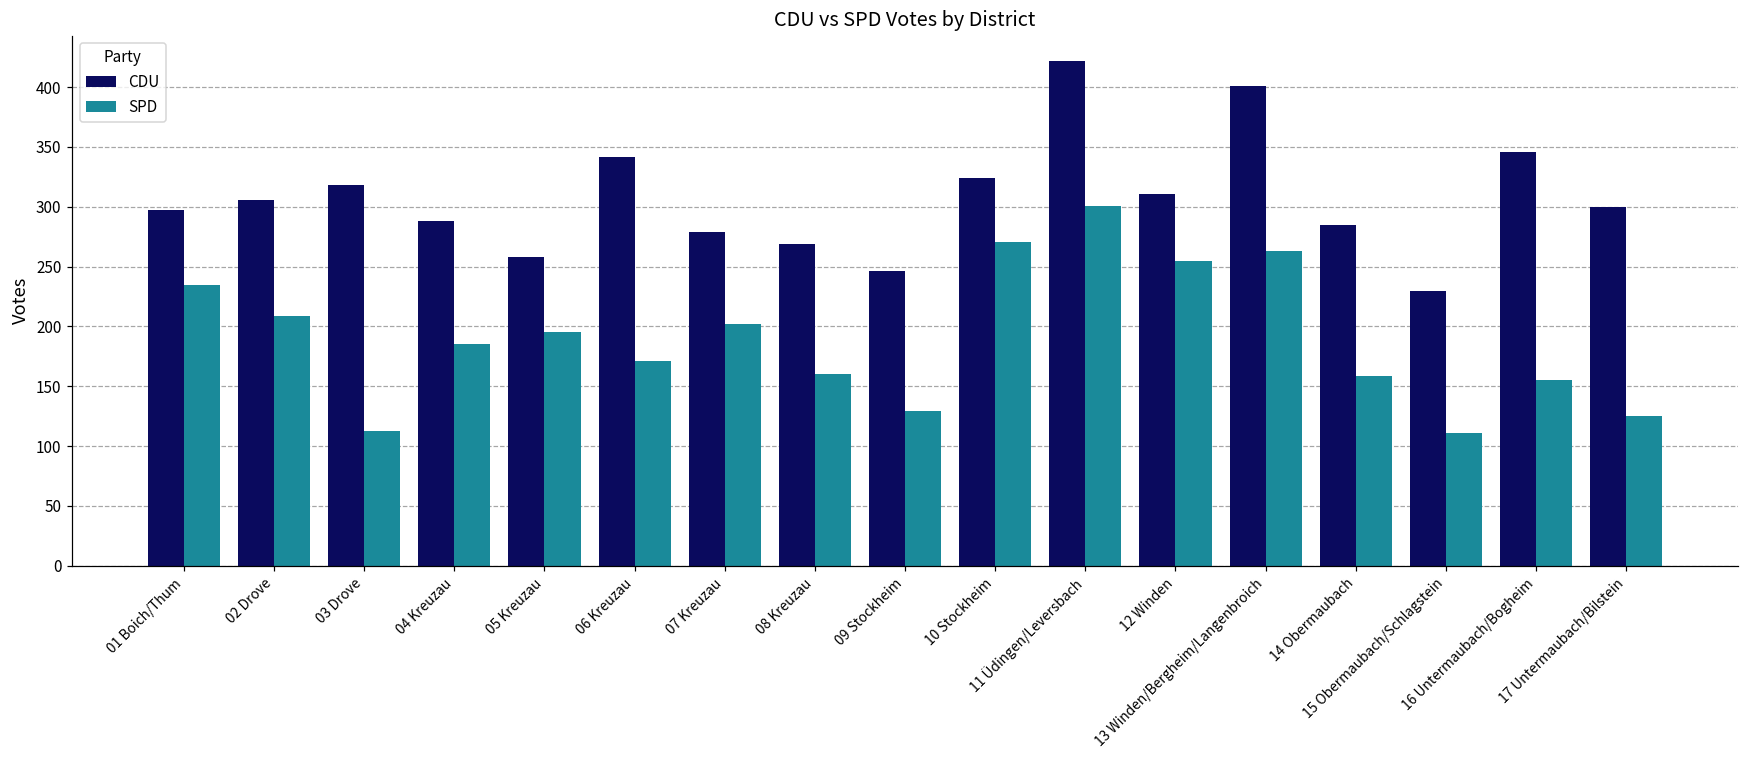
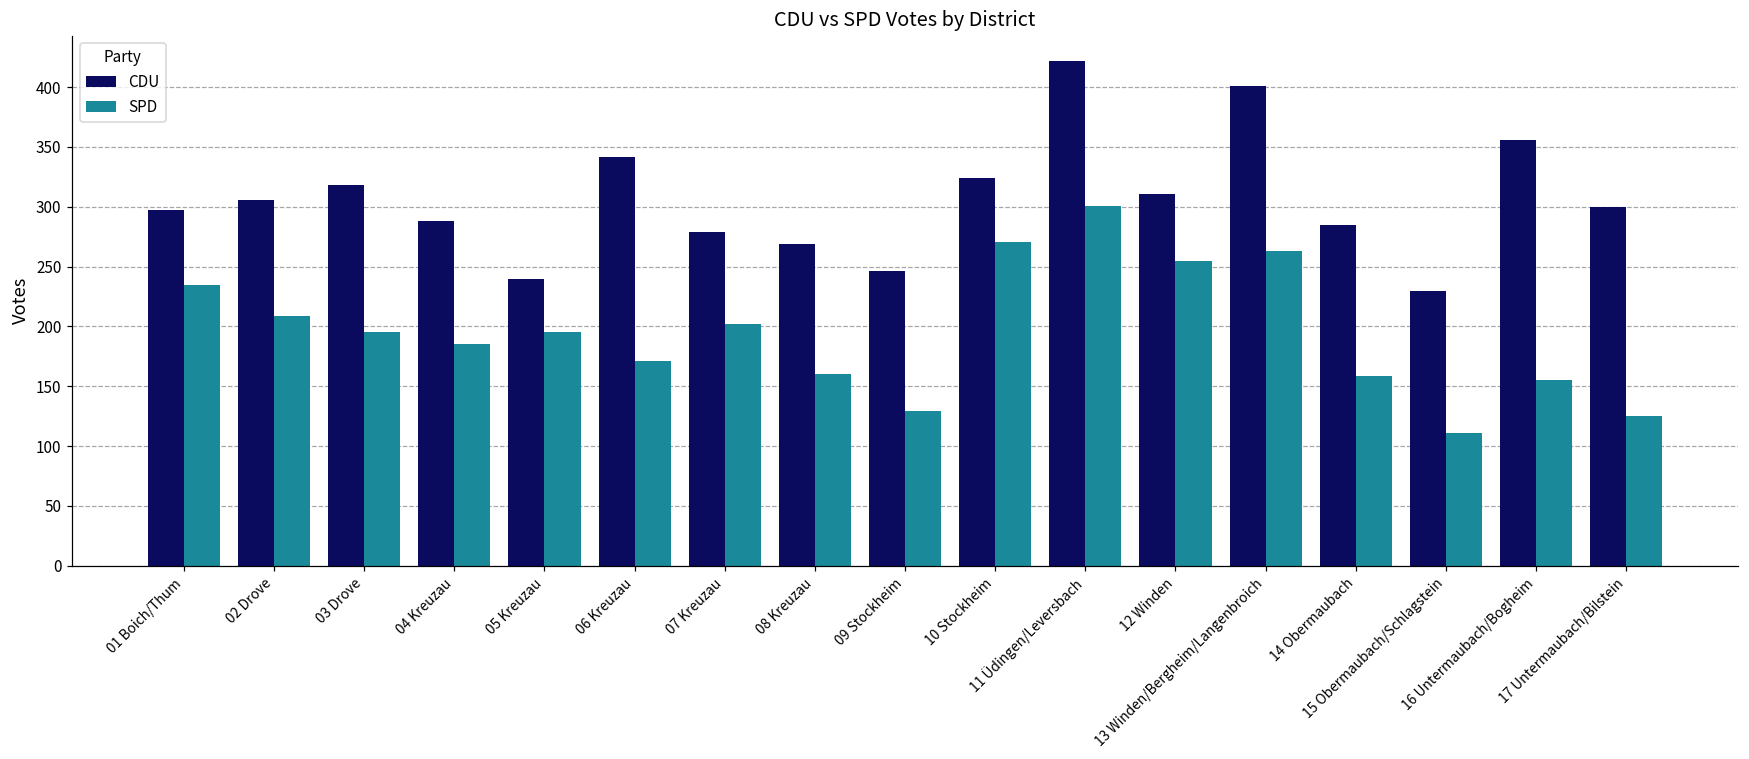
  {
    "CDU": {
      "01 Boich/Thum": 297,
      "02 Drove": 306,
      "03 Drove": 318,
      "04 Kreuzau": 288,
-     "05 Kreuzau": 258,
+     "05 Kreuzau": 240,
      "06 Kreuzau": 342,
      "07 Kreuzau": 279,
      "08 Kreuzau": 269,
      "09 Stockheim": 246,
      "10 Stockheim": 324,
      "11 Üdingen/Leversbach": 422,
      "12 Winden": 311,
      "13 Winden/Bergheim/Langenbroich": 401,
      "14 Obermaubach": 285,
      "15 Obermaubach/Schlagstein": 230,
-     "16 Untermaubach/Bogheim": 346,
+     "16 Untermaubach/Bogheim": 356,
      "17 Untermaubach/Bilstein": 300
    },
    "SPD": {
      "01 Boich/Thum": 235,
      "02 Drove": 209,
-     "03 Drove": 113,
+     "03 Drove": 195,
      "04 Kreuzau": 185,
      "05 Kreuzau": 195,
      "06 Kreuzau": 171,
      "07 Kreuzau": 202,
      "08 Kreuzau": 160,
      "09 Stockheim": 129,
      "10 Stockheim": 271,
      "11 Üdingen/Leversbach": 301,
      "12 Winden": 255,
      "13 Winden/Bergheim/Langenbroich": 263,
      "14 Obermaubach": 159,
      "15 Obermaubach/Schlagstein": 111,
      "16 Untermaubach/Bogheim": 155,
      "17 Untermaubach/Bilstein": 125
    }
  }
